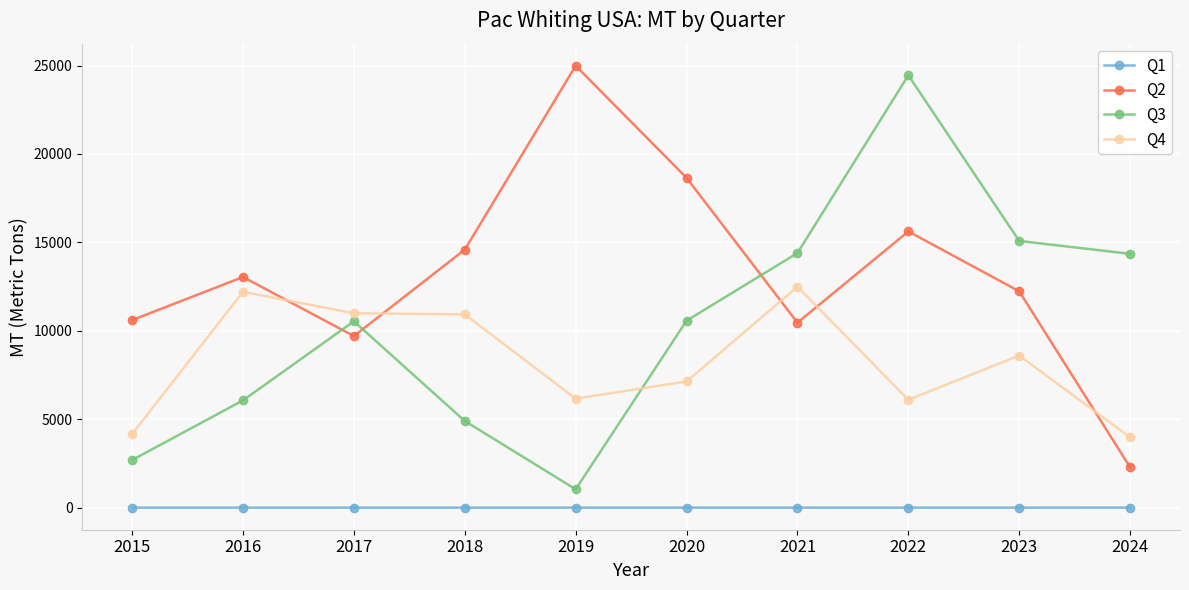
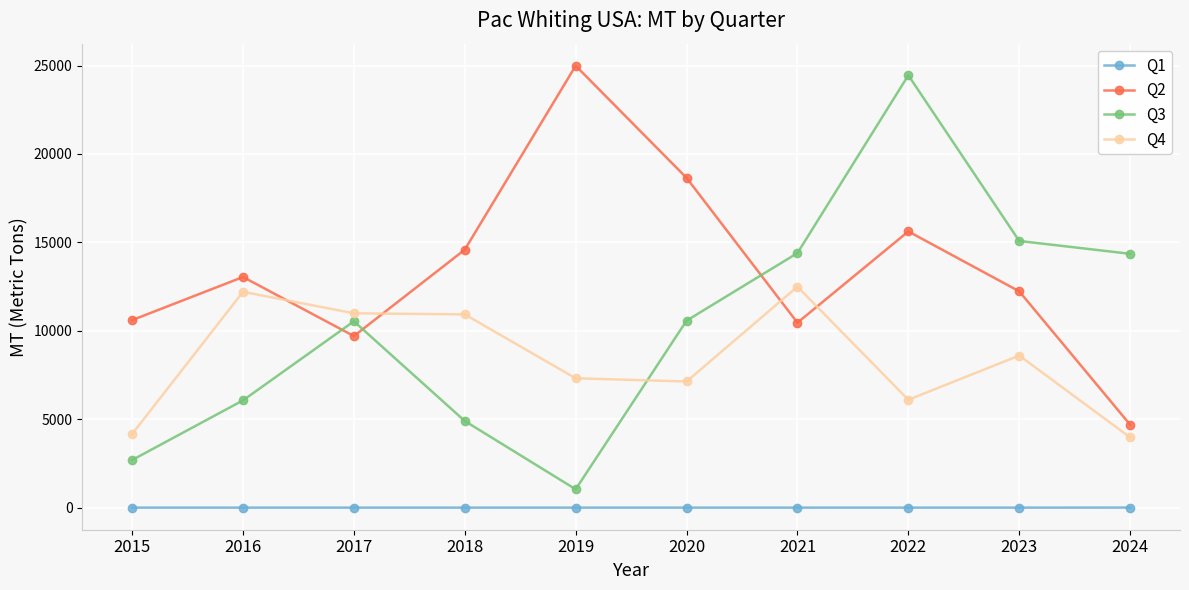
  {
    "Q1": {
      "2015": 0,
      "2016": 0,
      "2017": 0,
      "2018": 0,
      "2019": 0,
      "2020": 0,
      "2021": 0,
      "2022": 0,
      "2023": 0,
      "2024": 0
    },
    "Q2": {
      "2015": 10600,
      "2016": 13000,
      "2017": 9700,
      "2018": 14600,
      "2019": 25000,
      "2020": 18600,
      "2021": 10500,
      "2022": 15600,
      "2023": 12200,
-     "2024": 2300
+     "2024": 4700
    },
    "Q3": {
      "2015": 2700,
      "2016": 6100,
      "2017": 10500,
      "2018": 4900,
      "2019": 1000,
      "2020": 10600,
      "2021": 14400,
      "2022": 24500,
      "2023": 15100,
      "2024": 14400
    },
    "Q4": {
      "2015": 4200,
      "2016": 12200,
      "2017": 11000,
      "2018": 10900,
-     "2019": 6200,
+     "2019": 7300,
      "2020": 7100,
      "2021": 12500,
      "2022": 6100,
      "2023": 8600,
      "2024": 4000
    }
  }
